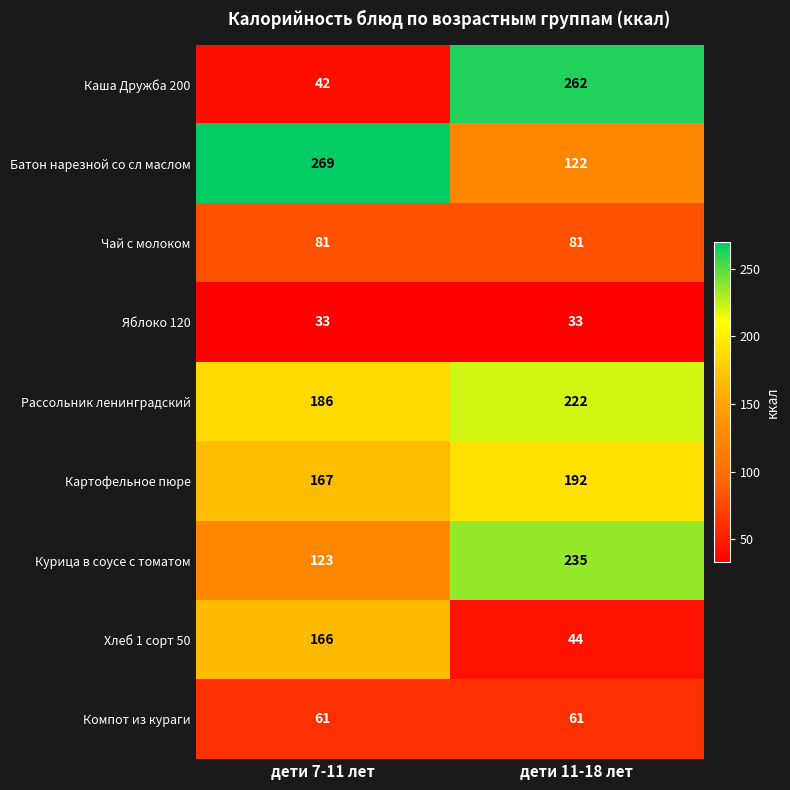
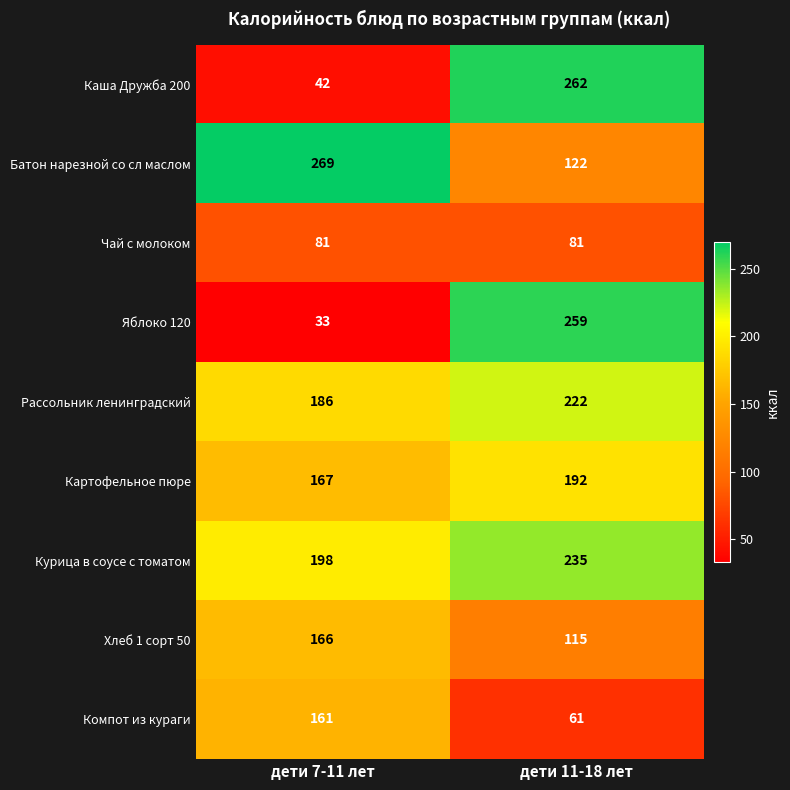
  {
    "Каша Дружба 200": {
      "дети 7-11 лет": 42,
      "дети 11-18 лет": 262
    },
    "Батон нарезной со сл маслом": {
      "дети 7-11 лет": 269,
      "дети 11-18 лет": 122
    },
    "Чай с молоком": {
      "дети 7-11 лет": 81,
      "дети 11-18 лет": 81
    },
    "Яблоко 120": {
      "дети 7-11 лет": 33,
-     "дети 11-18 лет": 33
+     "дети 11-18 лет": 259
    },
    "Рассольник ленинградский": {
      "дети 7-11 лет": 186,
      "дети 11-18 лет": 222
    },
    "Картофельное пюре": {
      "дети 7-11 лет": 167,
      "дети 11-18 лет": 192
    },
    "Курица в соусе с томатом": {
-     "дети 7-11 лет": 123,
+     "дети 7-11 лет": 198,
      "дети 11-18 лет": 235
    },
    "Хлеб 1 сорт 50": {
      "дети 7-11 лет": 166,
-     "дети 11-18 лет": 44
+     "дети 11-18 лет": 115
    },
    "Компот из кураги": {
-     "дети 7-11 лет": 61,
+     "дети 7-11 лет": 161,
      "дети 11-18 лет": 61
    }
  }
